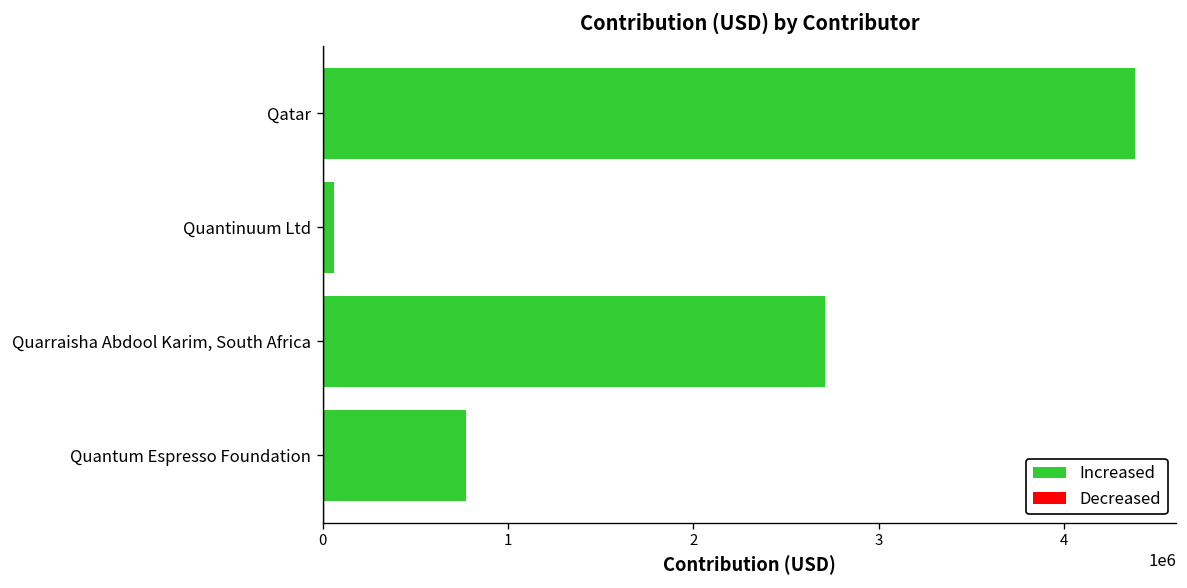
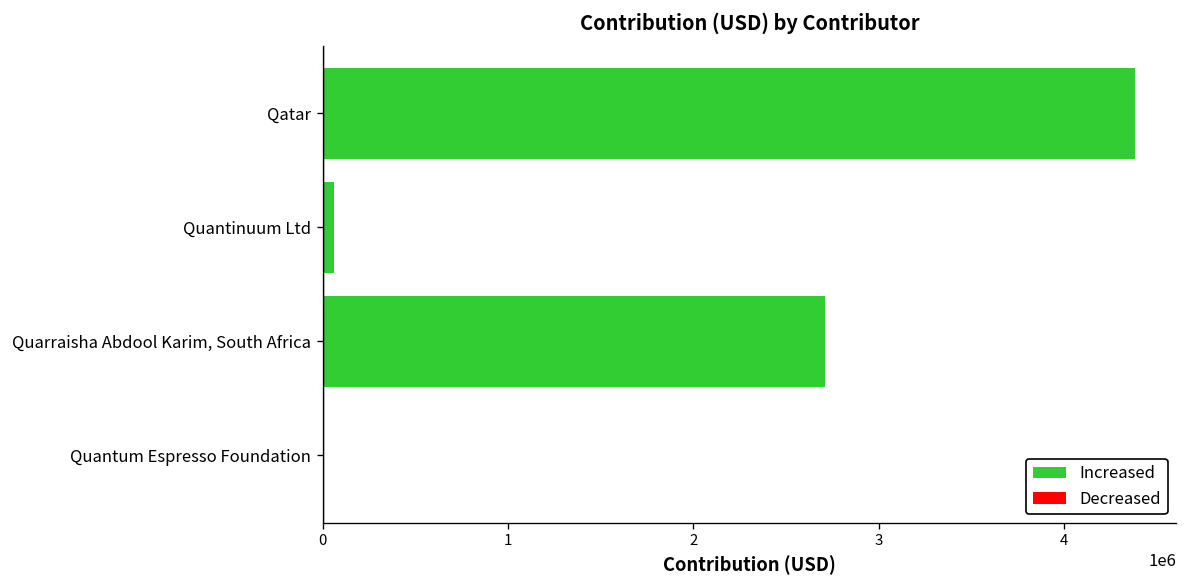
  {
    "Qatar": 4390000,
    "Quantinuum Ltd": 60000,
    "Quarraisha Abdool Karim, South Africa": 2710000,
-   "Quantum Espresso Foundation": 770000
+   "Quantum Espresso Foundation": 0
  }
